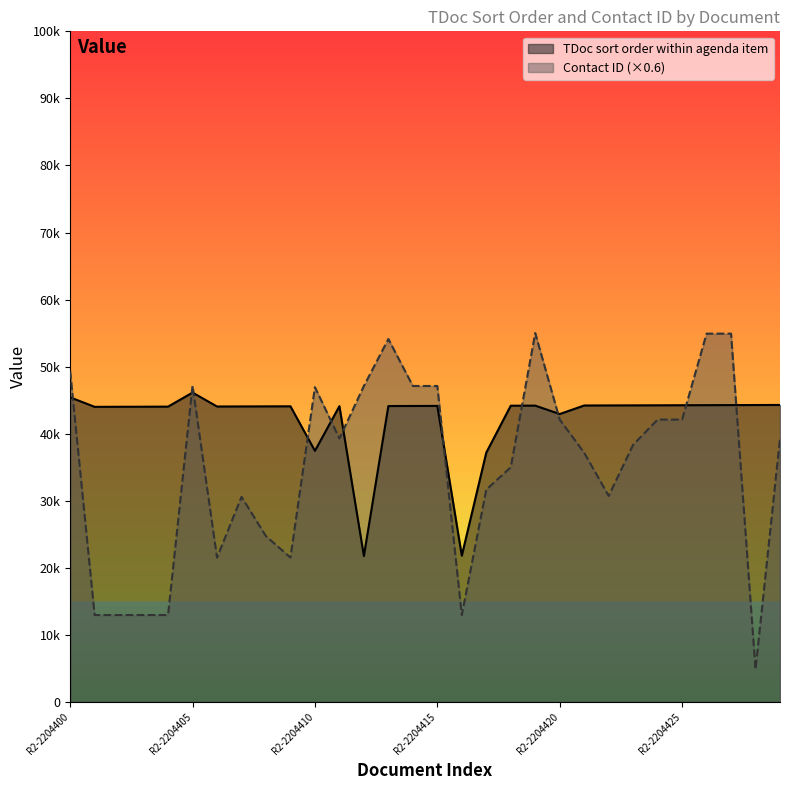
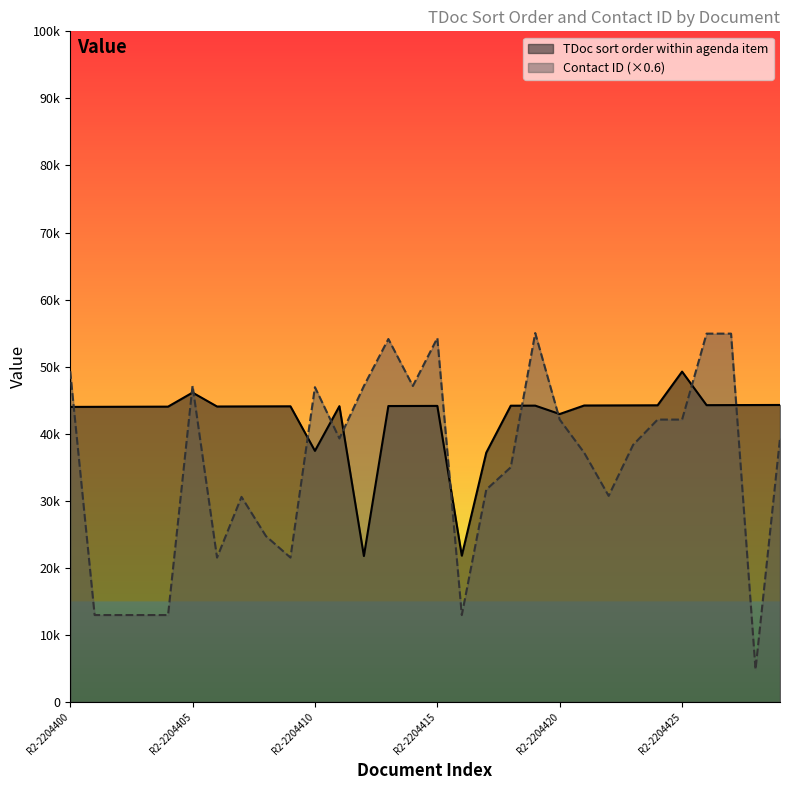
  {
    "TDoc sort order within agenda item": {
-     "R2-2204400": 45000,
+     "R2-2204400": 44000,
      "R2-2204405": 46000,
      "R2-2204410": 37000,
      "R2-2204415": 44000,
      "R2-2204420": 43000,
-     "R2-2204425": 44000
+     "R2-2204425": 49000
    },
    "Contact ID (×0.6)": {
      "R2-2204400": 49000,
      "R2-2204405": 47000,
      "R2-2204410": 47000,
-     "R2-2204415": 47000,
+     "R2-2204415": 54000,
      "R2-2204420": 42000,
      "R2-2204425": 42000
    }
  }
